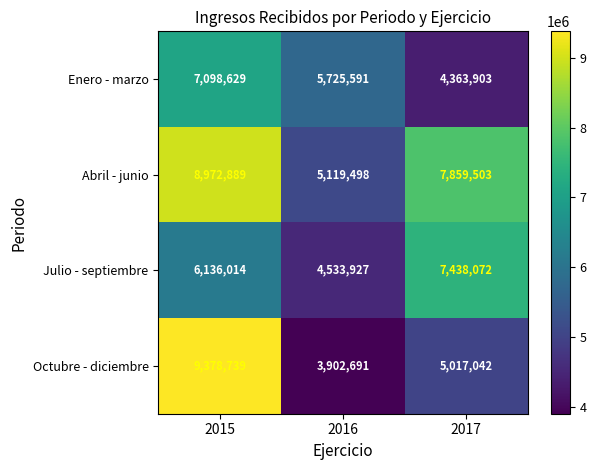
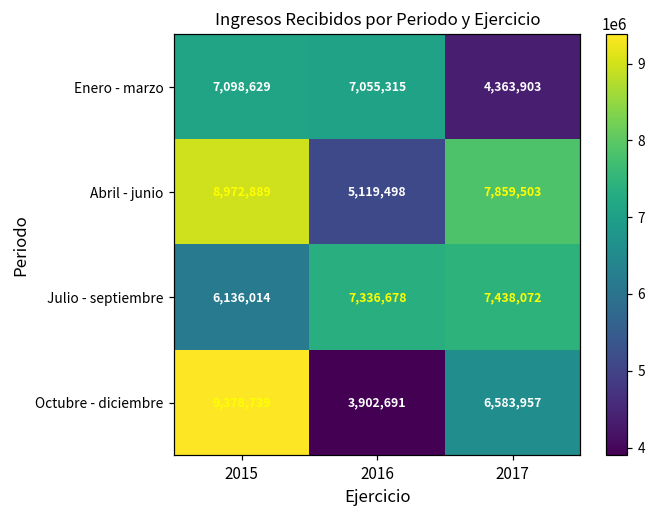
  {
    "Enero - marzo": {
      "2015": "7,098,629",
-     "2016": "5,725,591",
+     "2016": "7,055,315",
      "2017": "4,363,903"
    },
    "Abril - junio": {
      "2015": "8,972,889",
      "2016": "5,119,498",
      "2017": "7,859,503"
    },
    "Julio - septiembre": {
      "2015": "6,136,014",
-     "2016": "4,533,927",
+     "2016": "7,336,678",
      "2017": "7,438,072"
    },
    "Octubre - diciembre": {
      "2016": "3,902,691",
-     "2017": "5,017,042"
+     "2017": "6,583,957"
    }
  }
